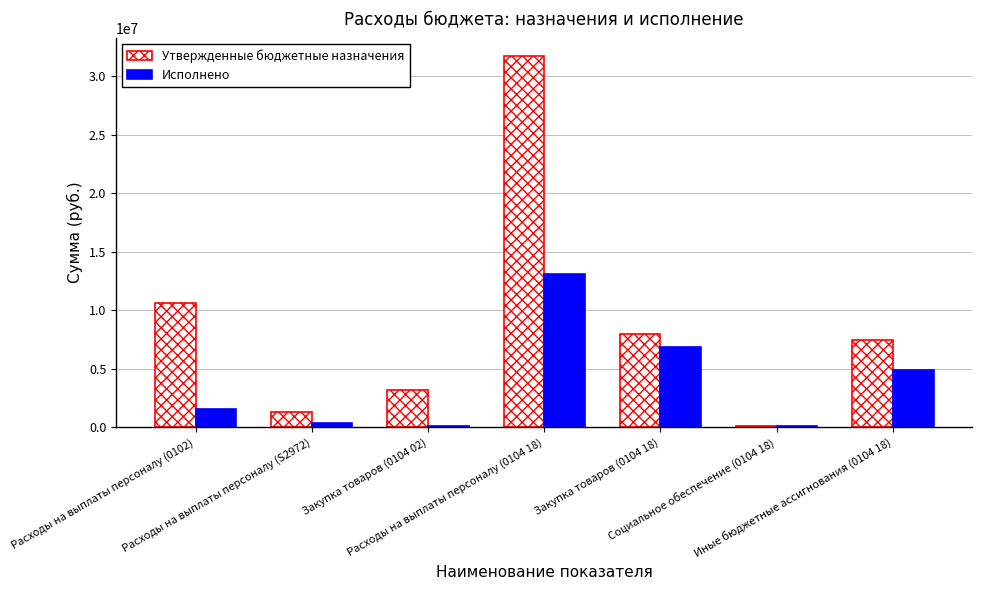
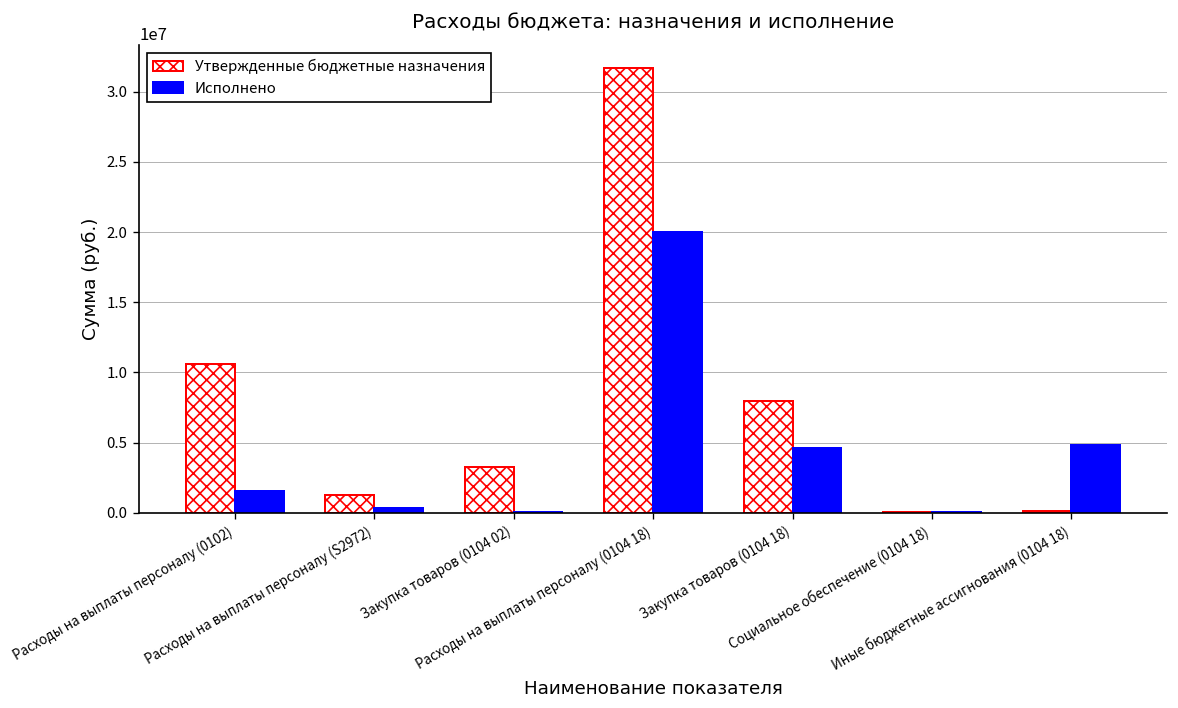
  {
    "Утвержденные бюджетные назначения": {
      "Расходы на выплаты персоналу (0102)": 10600000,
      "Расходы на выплаты персоналу (S2972)": 1300000,
      "Закупка товаров (0104 02)": 3200000,
      "Расходы на выплаты персоналу (0104 18)": 31700000,
      "Закупка товаров (0104 18)": 8000000,
-     "Иные бюджетные ассигнования (0104 18)": 7400000
+     "Иные бюджетные ассигнования (0104 18)": 100000
    },
    "Исполнено": {
      "Расходы на выплаты персоналу (0102)": 1500000,
      "Расходы на выплаты персоналу (S2972)": 400000,
-     "Расходы на выплаты персоналу (0104 18)": 13100000,
-     "Закупка товаров (0104 18)": 6800000,
+     "Расходы на выплаты персоналу (0104 18)": 20000000,
+     "Закупка товаров (0104 18)": 4600000,
      "Иные бюджетные ассигнования (0104 18)": 4900000
    }
  }
